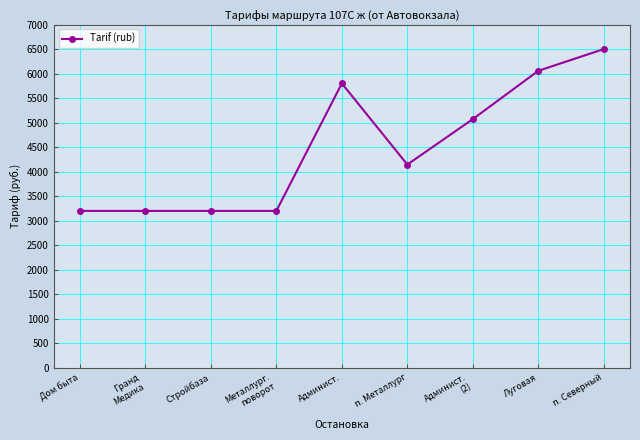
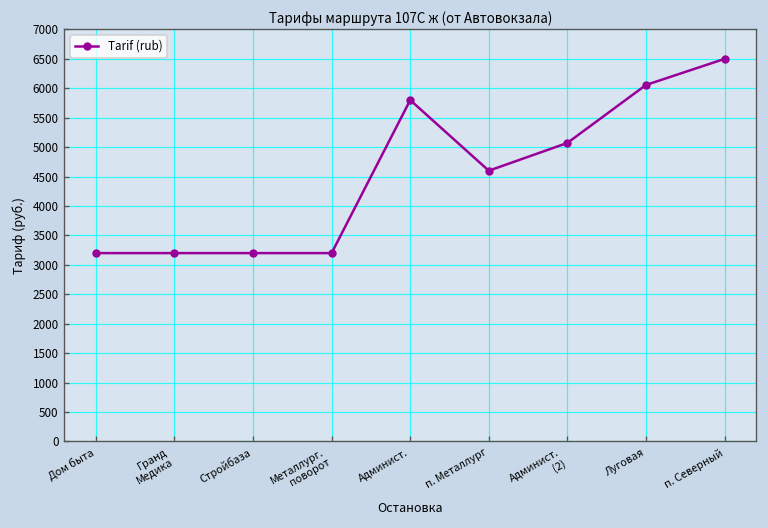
  {
    "Дом быта": 3200,
    "Гранд Медика": 3200,
    "Стройбаза": 3200,
    "Металлург. поворот": 3200,
    "Админист.": 5800,
-   "п. Металлург": 4100,
+   "п. Металлург": 4600,
    "Админист. (2)": 5100,
    "Луговая": 6100,
    "п. Северный": 6500
  }
